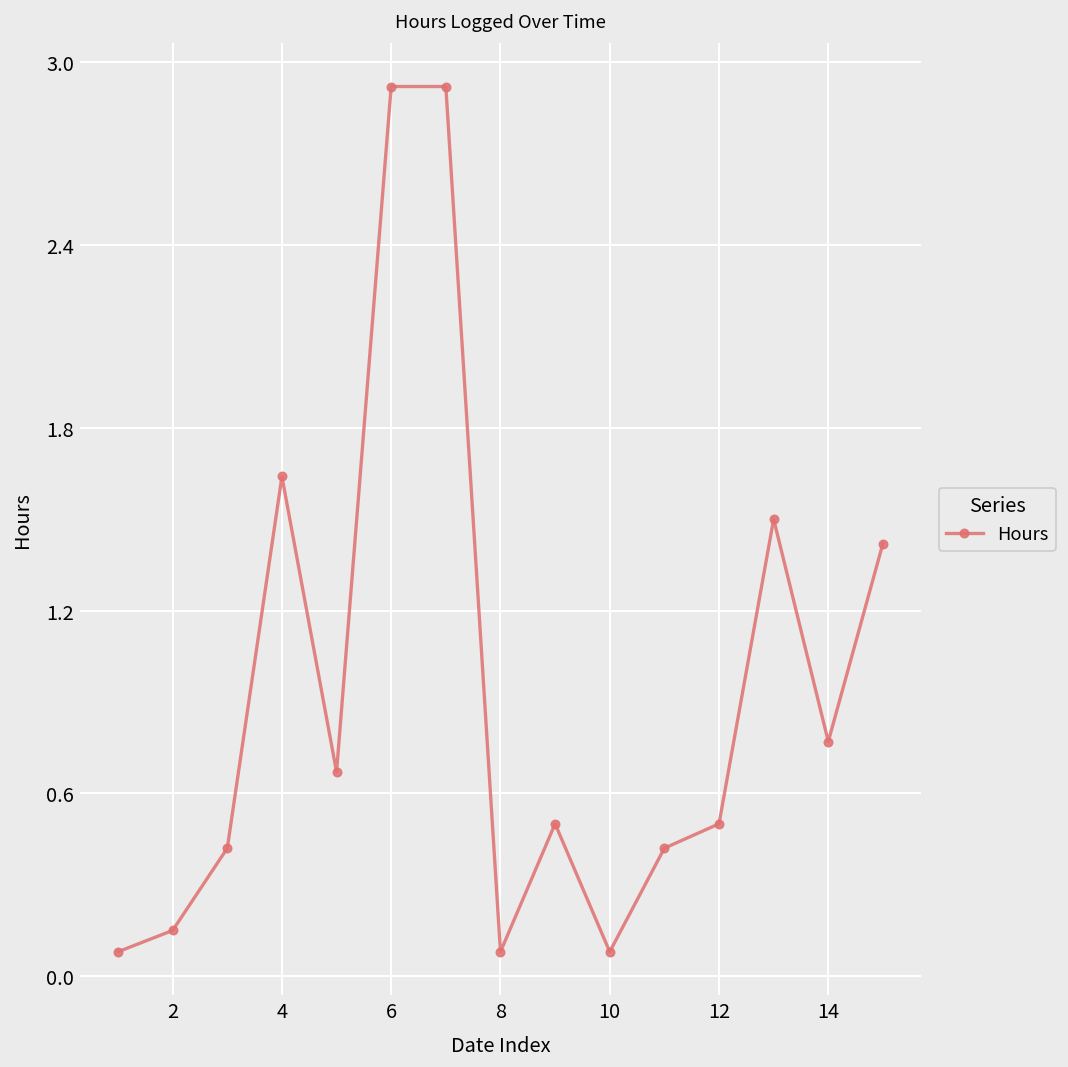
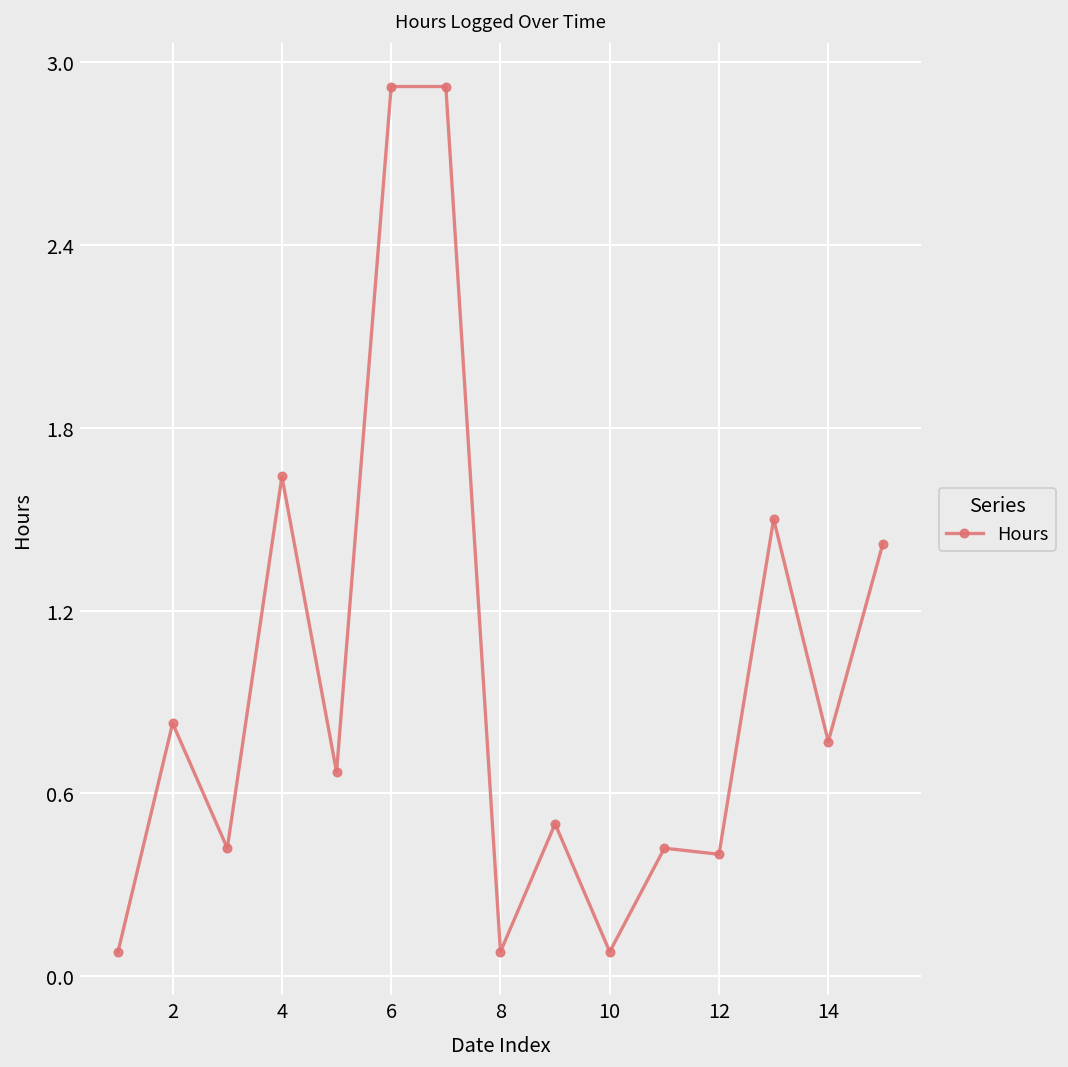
  {
-   "2": 0.15,
+   "2": 0.83,
    "4": 1.64,
    "6": 2.92,
    "8": 0.08,
    "10": 0.08,
-   "12": 0.5,
+   "12": 0.4,
    "14": 0.77
  }
